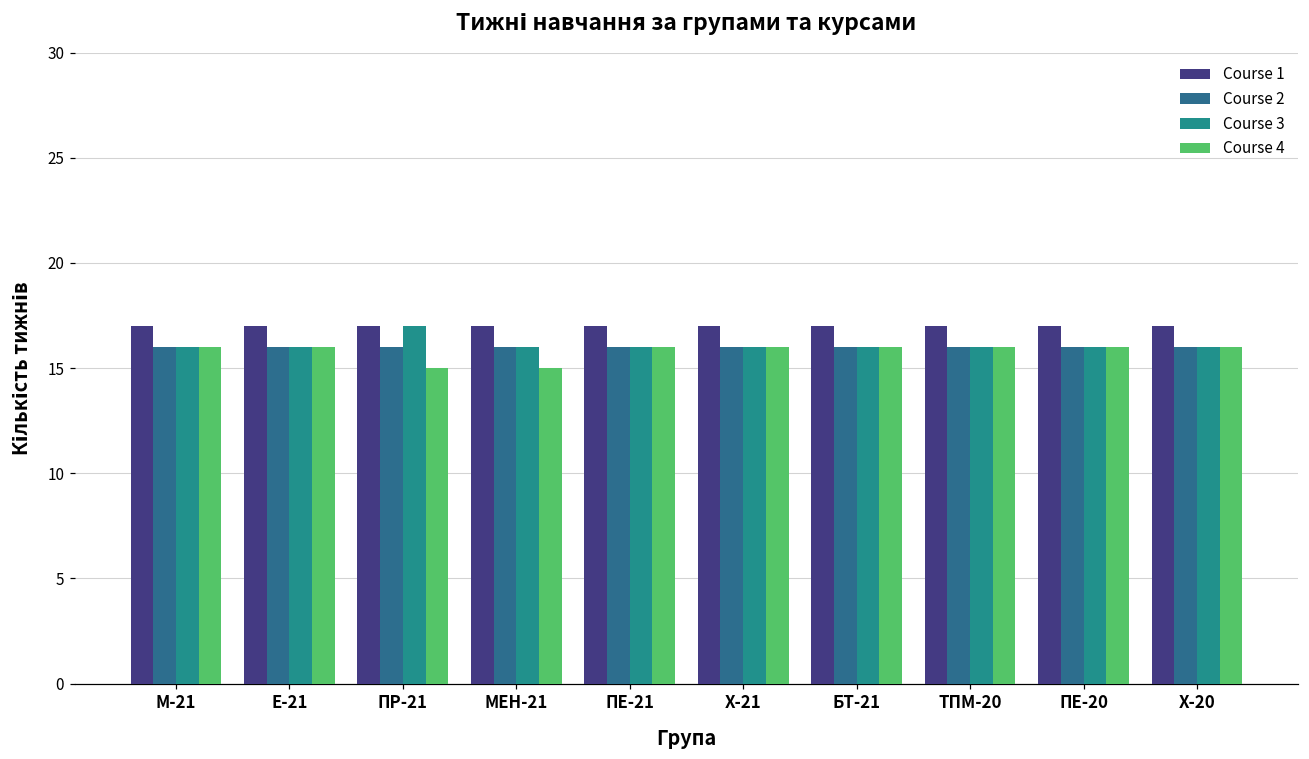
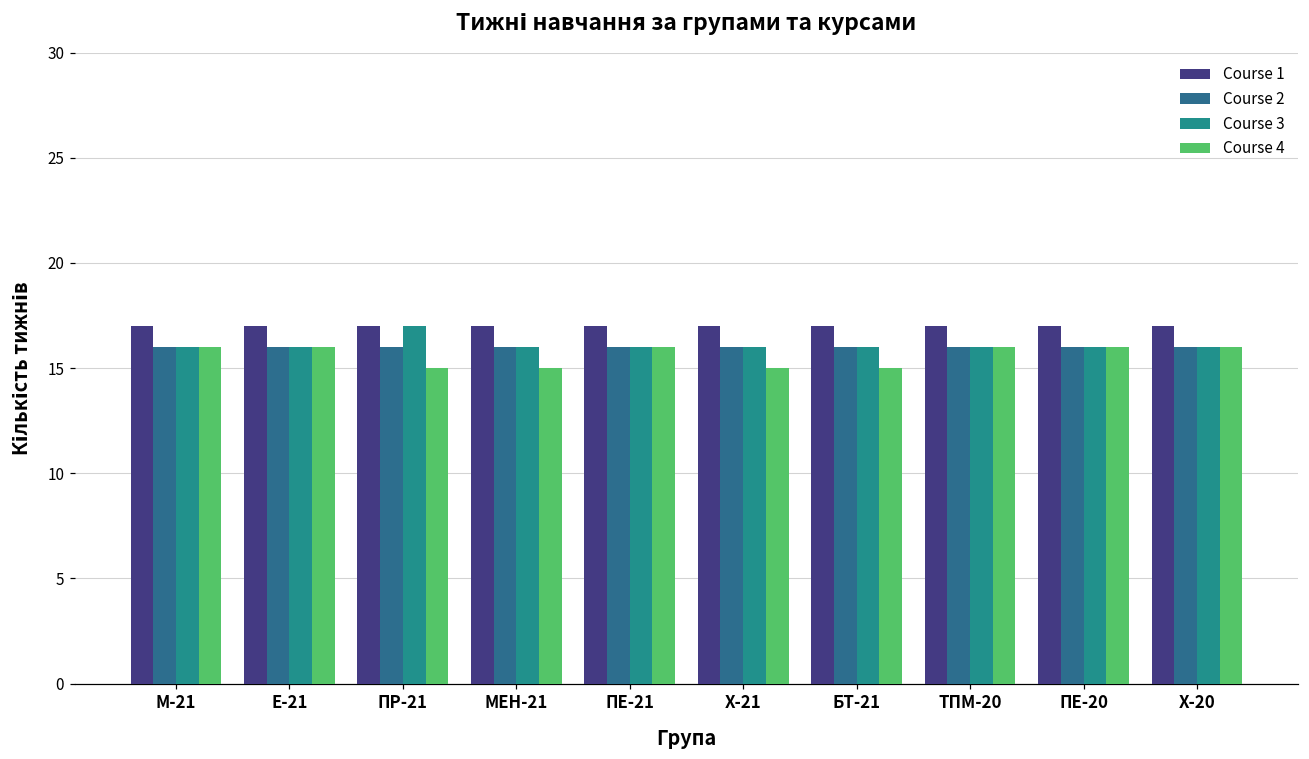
  {
    "Course 4": {
      "М-21": 16,
      "Е-21": 16,
      "ПР-21": 15,
      "МЕН-21": 15,
      "ПЕ-21": 16,
-     "Х-21": 16,
-     "БТ-21": 16,
+     "Х-21": 15,
+     "БТ-21": 15,
      "ТПМ-20": 16,
      "ПЕ-20": 16,
      "Х-20": 16
    }
  }
